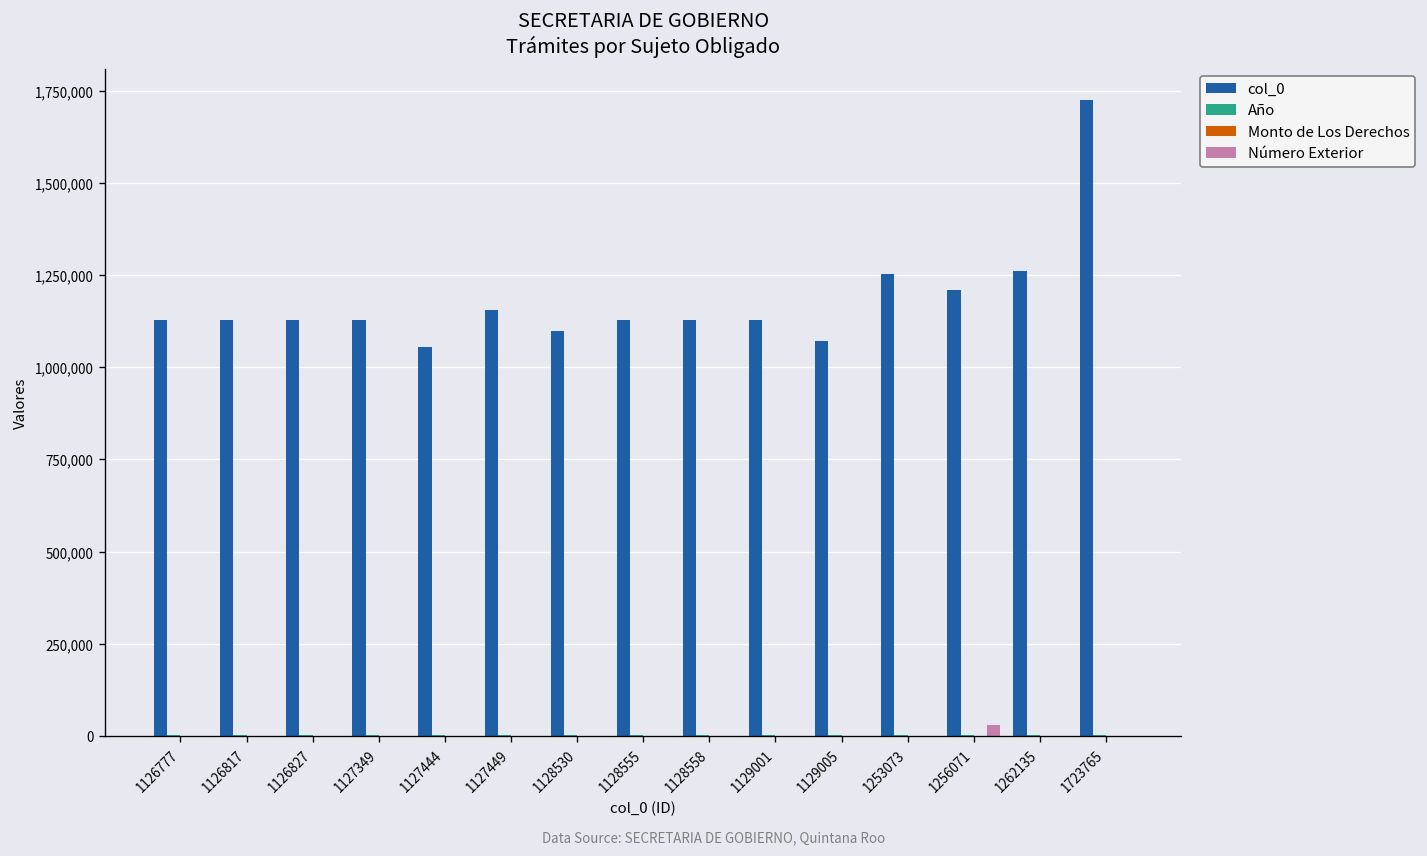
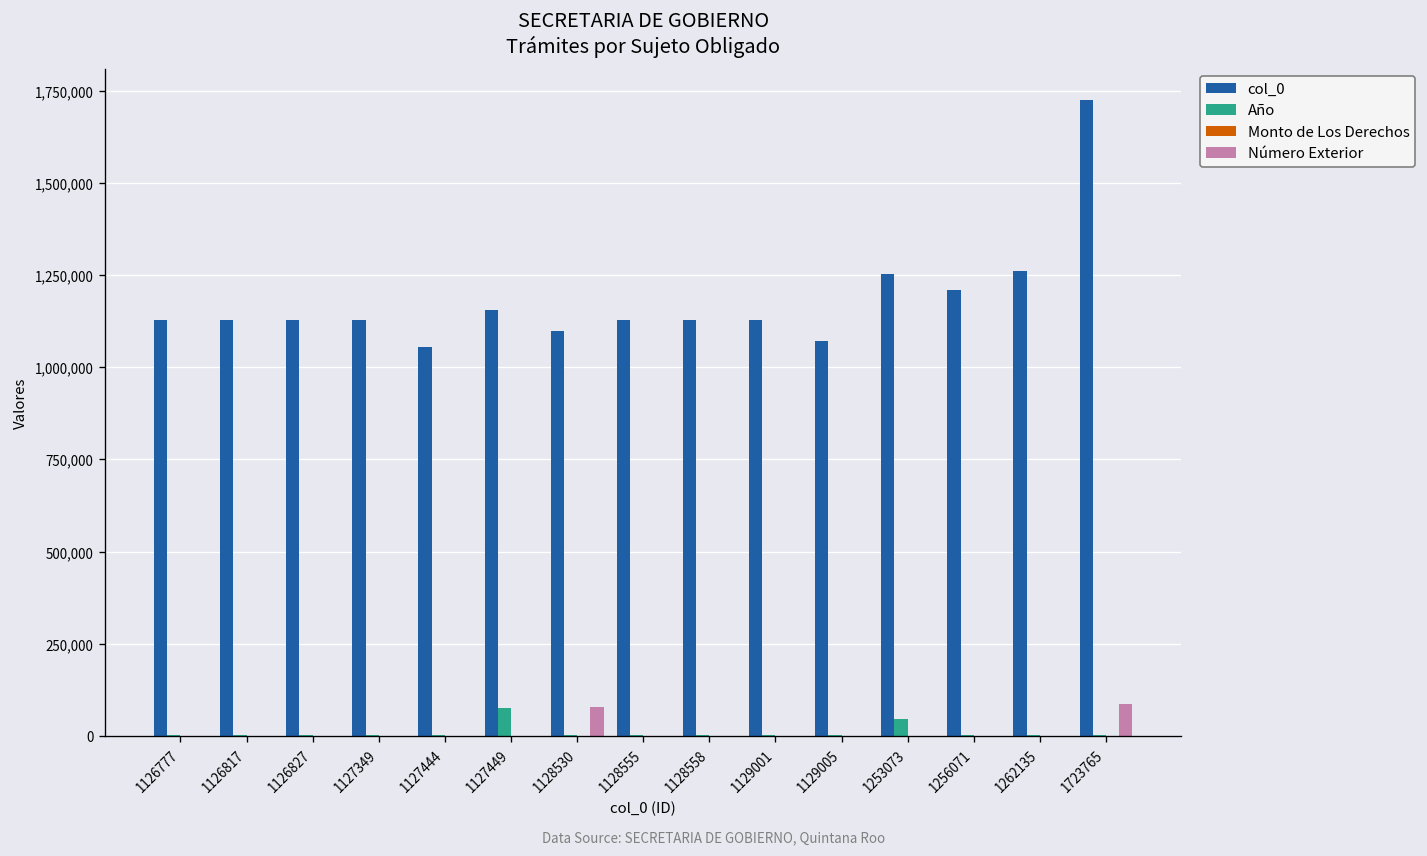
  {
    "col_0": {
      "1126777": "1,130,000",
      "1126817": "1,130,000",
      "1126827": "1,130,000",
      "1127349": "1,130,000",
      "1127444": "1,060,000",
      "1127449": "1,150,000",
      "1128530": "1,100,000",
      "1128555": "1,130,000",
      "1128558": "1,130,000",
      "1129001": "1,130,000",
      "1129005": "1,070,000",
      "1253073": "1,250,000",
      "1256071": "1,210,000",
      "1262135": "1,260,000",
      "1723765": "1,720,000"
    },
    "Año": {
-     "1127449": "0",
-     "1253073": "0"
+     "1127449": "80,000",
+     "1253073": "50,000"
    },
    "Monto de Los Derechos": {
      "1126777": "0",
      "1126817": "0",
      "1126827": "0",
      "1127444": "0",
      "1127449": "0",
      "1128530": "0",
      "1128555": "0",
      "1128558": "0",
      "1129001": "0",
      "1129005": "0",
      "1253073": "0",
      "1256071": "0",
      "1262135": "0",
      "1723765": "0"
    },
    "Número Exterior": {
-     "1128530": "0",
-     "1256071": "30,000",
-     "1723765": "0"
+     "1128530": "80,000",
+     "1256071": "0",
+     "1723765": "90,000"
    }
  }
